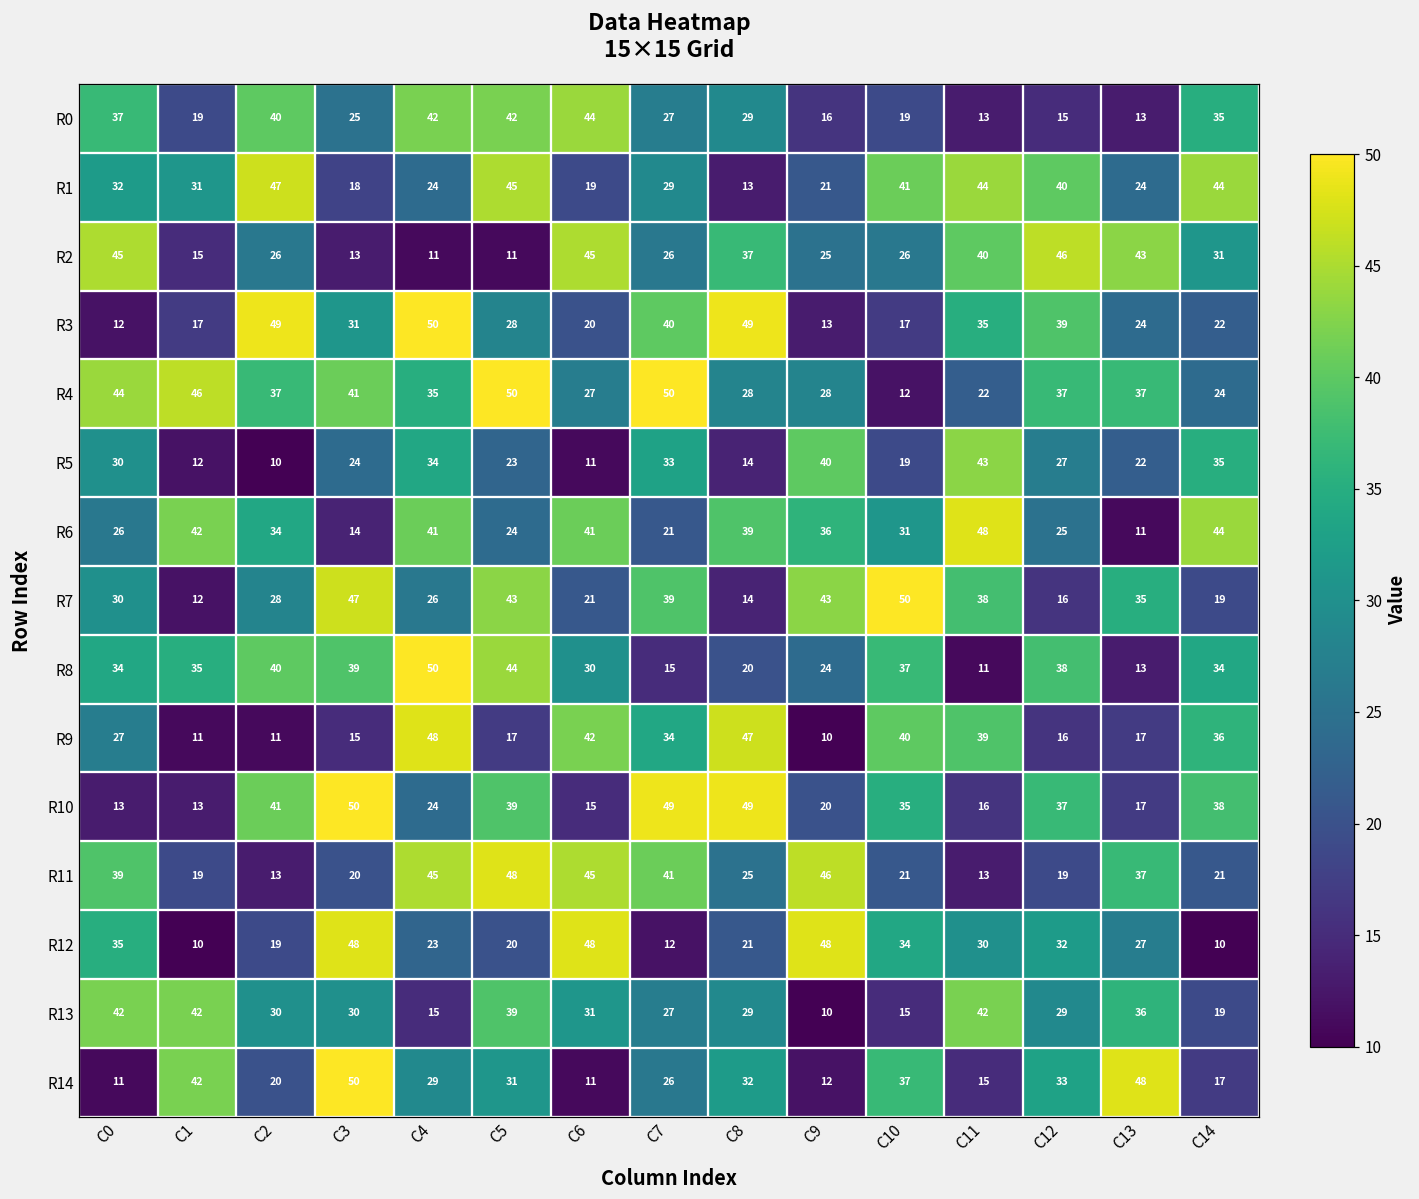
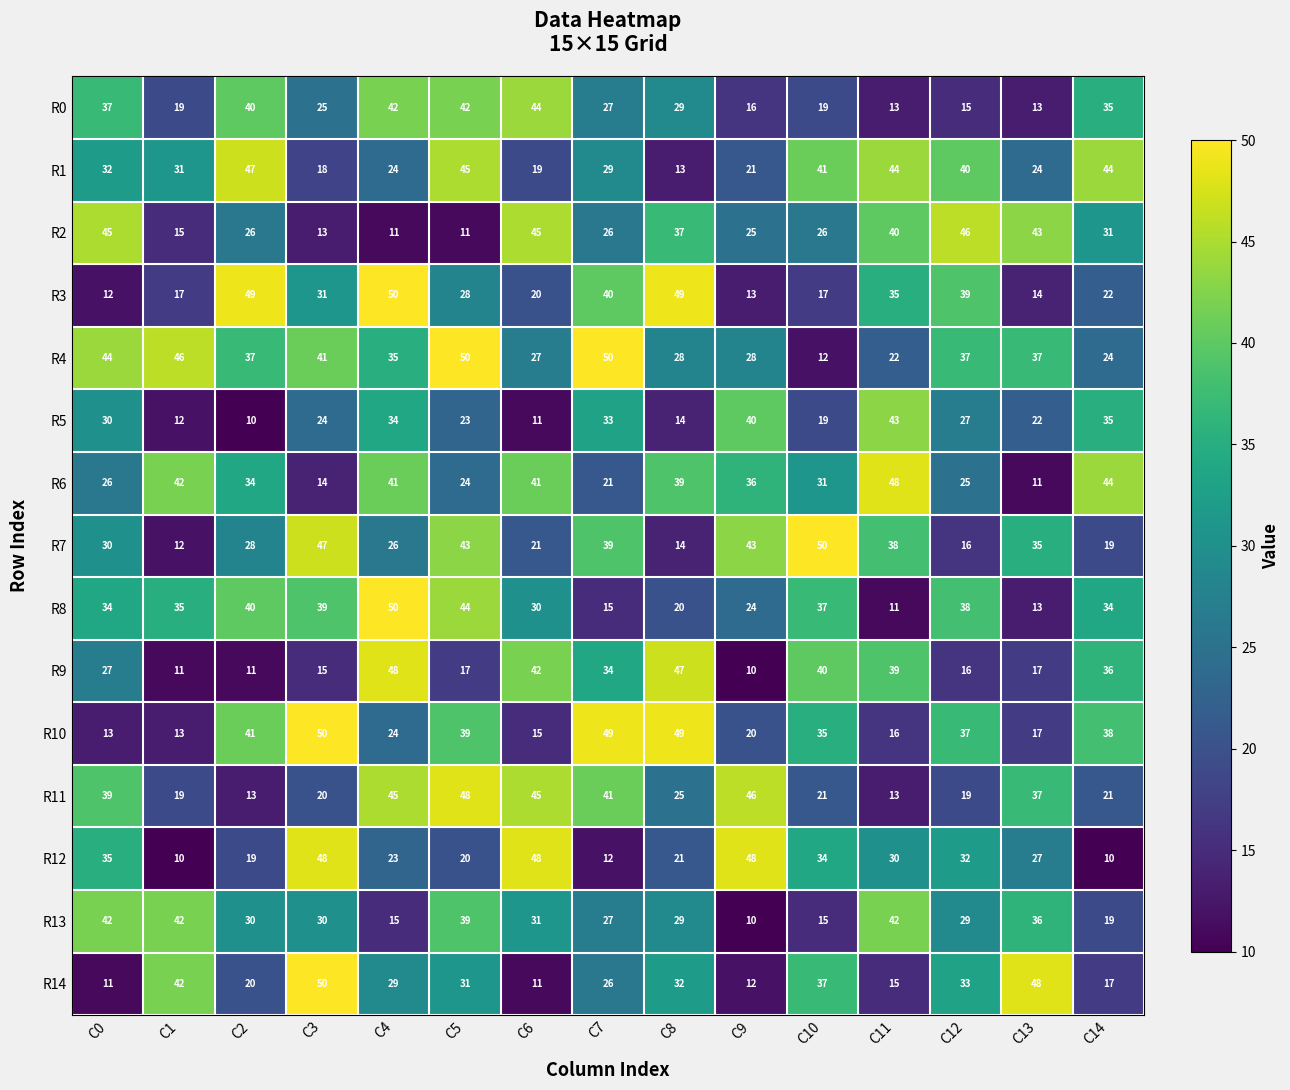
  {
    "R3": {
      "C0": 12,
      "C1": 17,
      "C2": 49,
      "C3": 31,
      "C4": 50,
      "C5": 28,
      "C6": 20,
      "C7": 40,
      "C8": 49,
      "C9": 13,
      "C10": 17,
      "C11": 35,
      "C12": 39,
-     "C13": 24,
+     "C13": 14,
      "C14": 22
    }
  }
